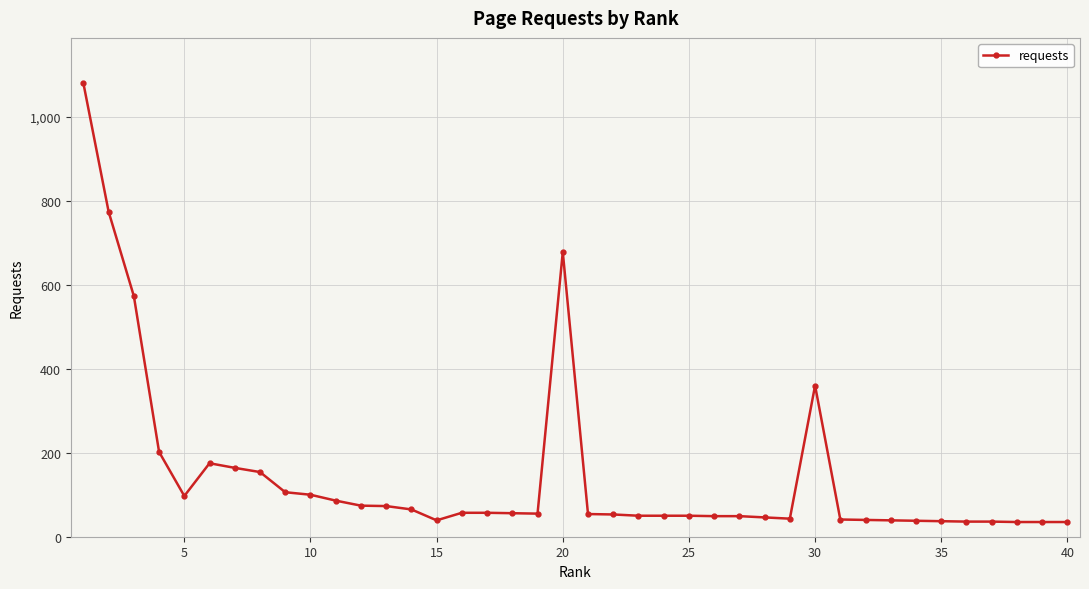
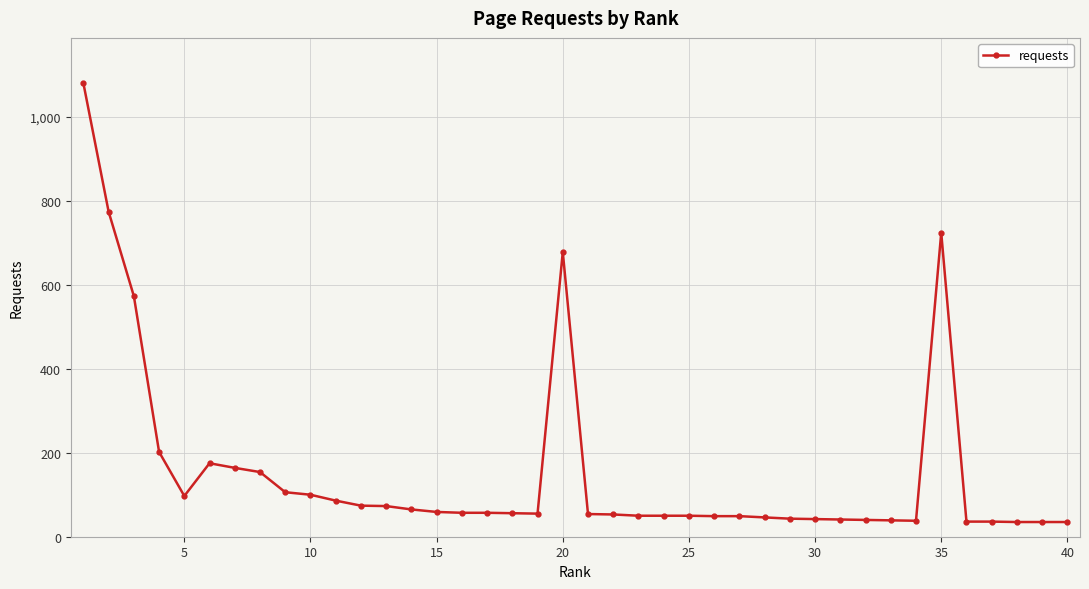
  {
    "5": 100,
    "10": 100,
-   "15": 40,
+   "15": 60,
    "20": 680,
    "25": 50,
-   "30": 360,
-   "35": 40,
+   "30": 40,
+   "35": 720,
    "40": 40
  }
